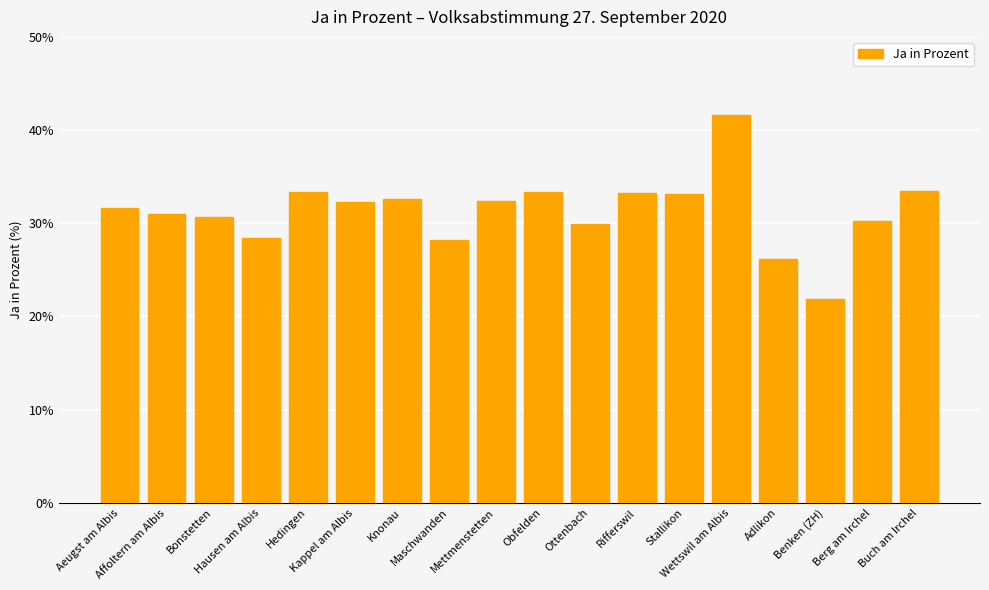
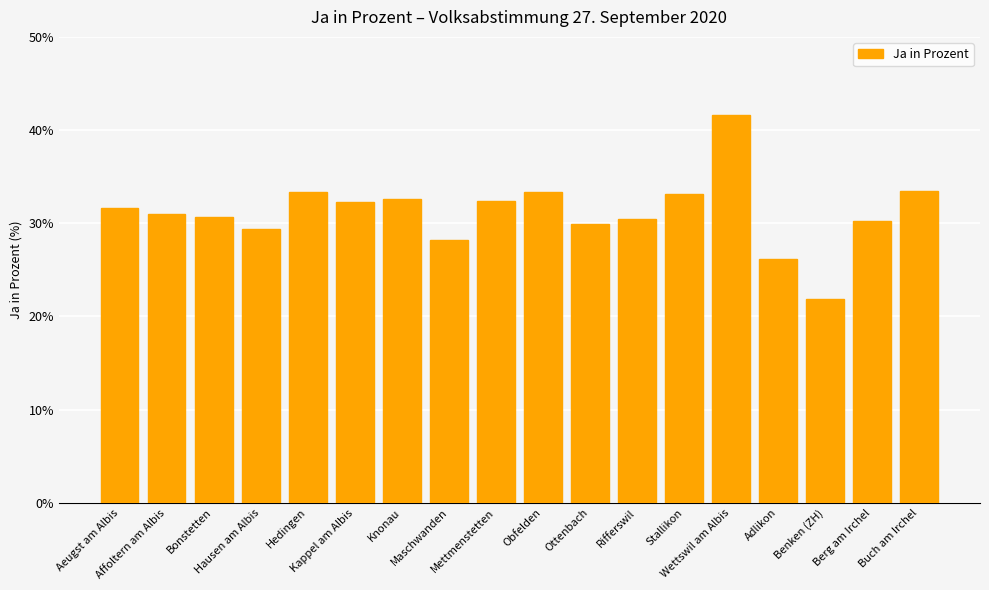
  {
    "Aeugst am Albis": "32%",
    "Affoltern am Albis": "31%",
    "Bonstetten": "31%",
-   "Hausen am Albis": "28%",
+   "Hausen am Albis": "29%",
    "Hedingen": "33%",
    "Kappel am Albis": "32%",
    "Knonau": "33%",
    "Maschwanden": "28%",
    "Mettmenstetten": "32%",
    "Obfelden": "33%",
    "Ottenbach": "30%",
-   "Rifferswil": "33%",
+   "Rifferswil": "30%",
    "Stallikon": "33%",
    "Wettswil am Albis": "42%",
    "Adlikon": "26%",
    "Benken (ZH)": "22%",
    "Berg am Irchel": "30%",
    "Buch am Irchel": "33%"
  }
